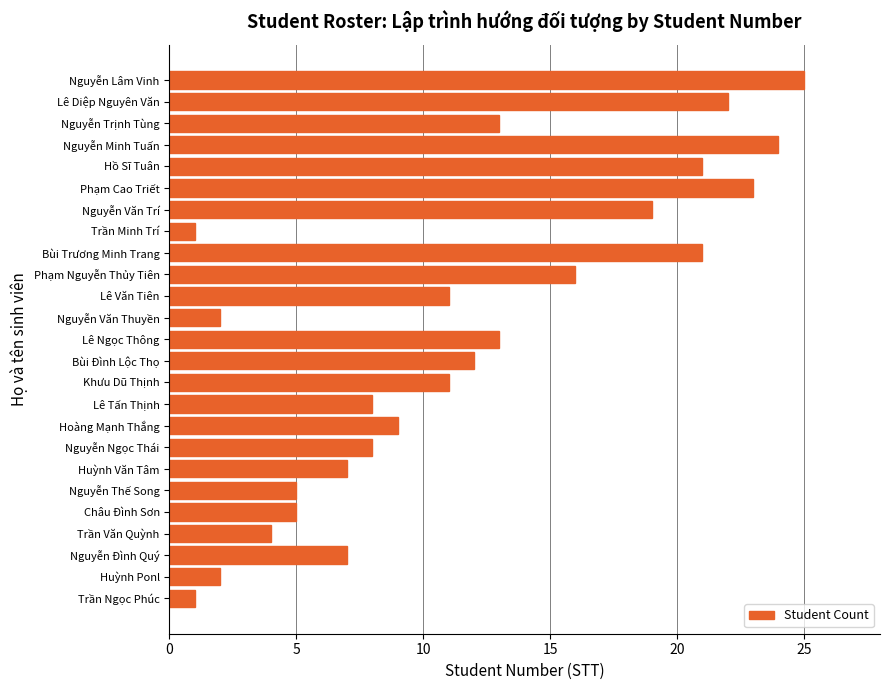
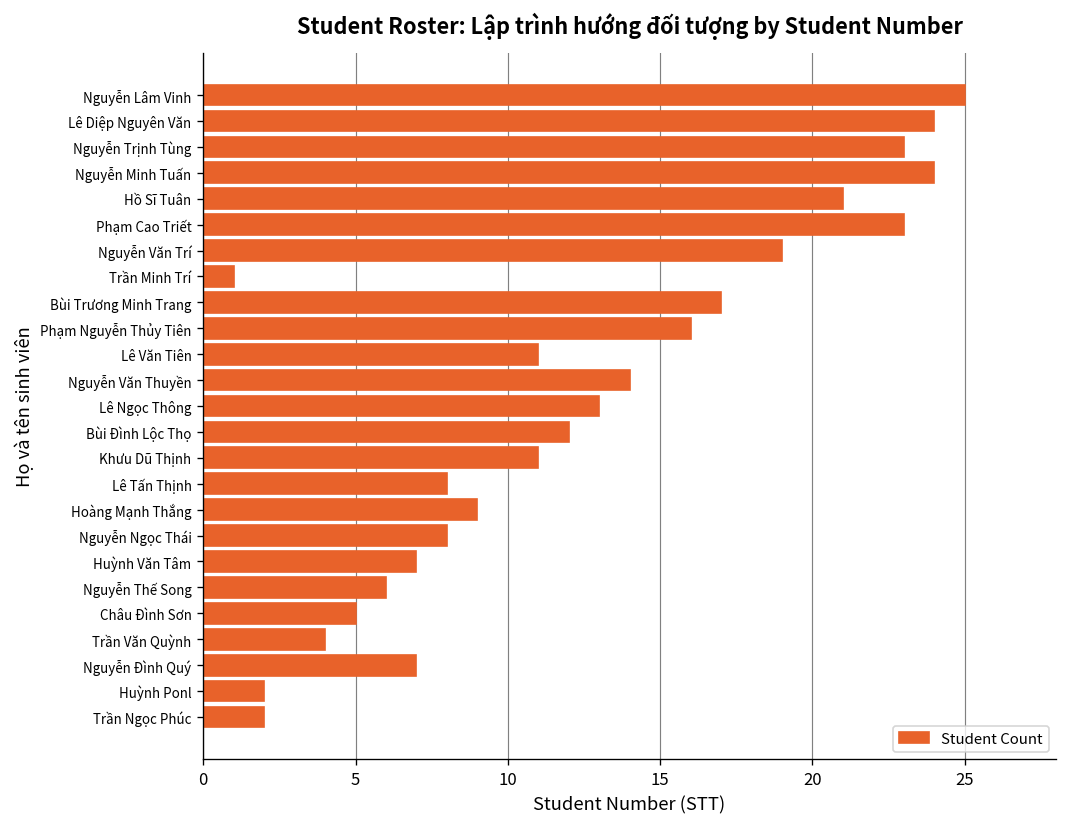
  {
    "Nguyễn Lâm Vinh": 25,
-   "Lê Diệp Nguyên Văn": 22,
-   "Nguyễn Trịnh Tùng": 13,
+   "Lê Diệp Nguyên Văn": 24,
+   "Nguyễn Trịnh Tùng": 23,
    "Nguyễn Minh Tuấn": 24,
    "Hồ Sĩ Tuân": 21,
    "Phạm Cao Triết": 23,
    "Nguyễn Văn Trí": 19,
    "Trần Minh Trí": 1,
-   "Bùi Trương Minh Trang": 21,
+   "Bùi Trương Minh Trang": 17,
    "Phạm Nguyễn Thủy Tiên": 16,
    "Lê Văn Tiên": 11,
-   "Nguyễn Văn Thuyền": 2,
+   "Nguyễn Văn Thuyền": 14,
    "Lê Ngọc Thông": 13,
    "Bùi Đình Lộc Thọ": 12,
    "Khưu Dũ Thịnh": 11,
    "Lê Tấn Thịnh": 8,
    "Hoàng Mạnh Thắng": 9,
    "Nguyễn Ngọc Thái": 8,
    "Huỳnh Văn Tâm": 7,
-   "Nguyễn Thế Song": 5,
+   "Nguyễn Thế Song": 6,
    "Châu Đình Sơn": 5,
    "Trần Văn Quỳnh": 4,
    "Nguyễn Đình Quý": 7,
    "Huỳnh Ponl": 2,
-   "Trần Ngọc Phúc": 1
+   "Trần Ngọc Phúc": 2
  }
